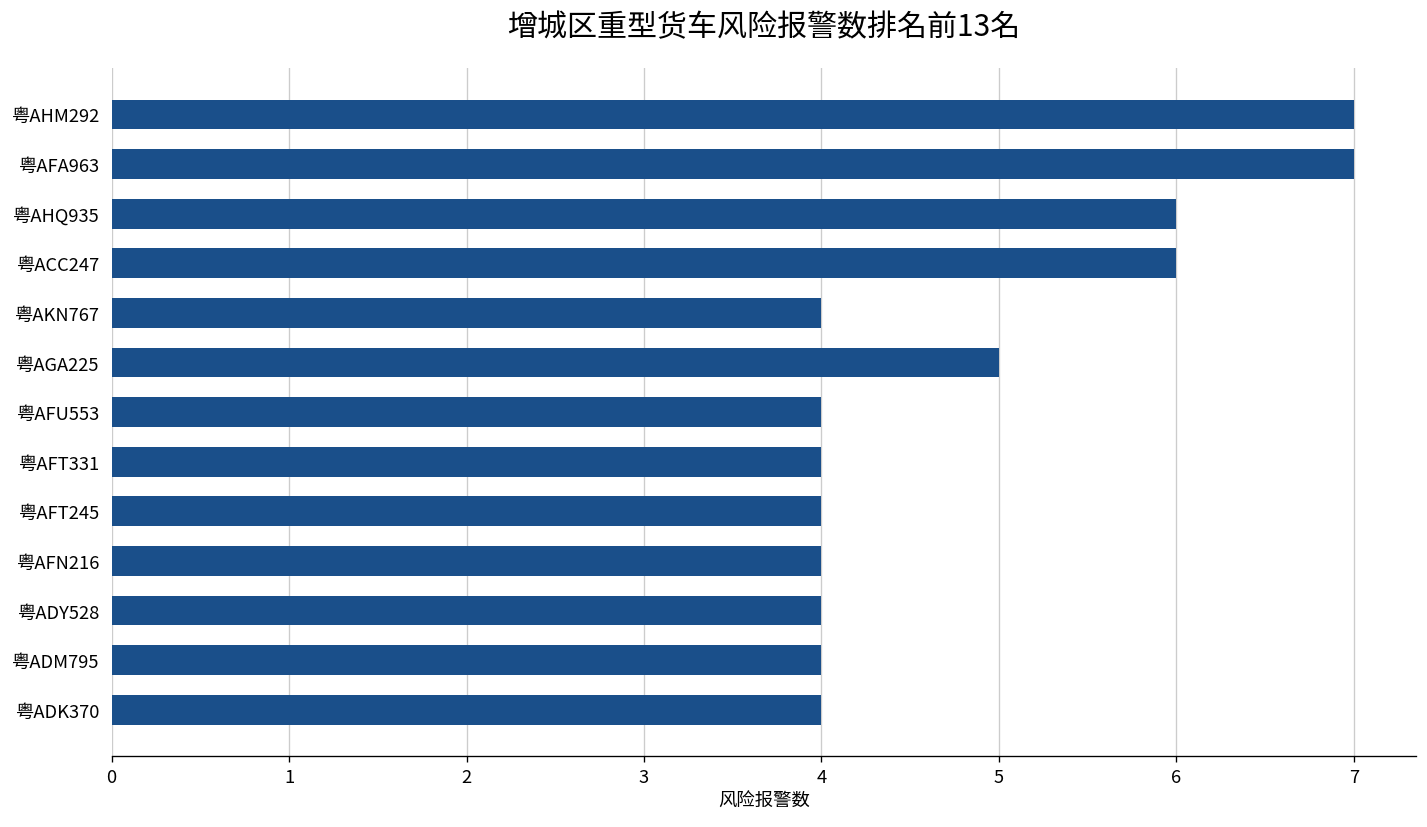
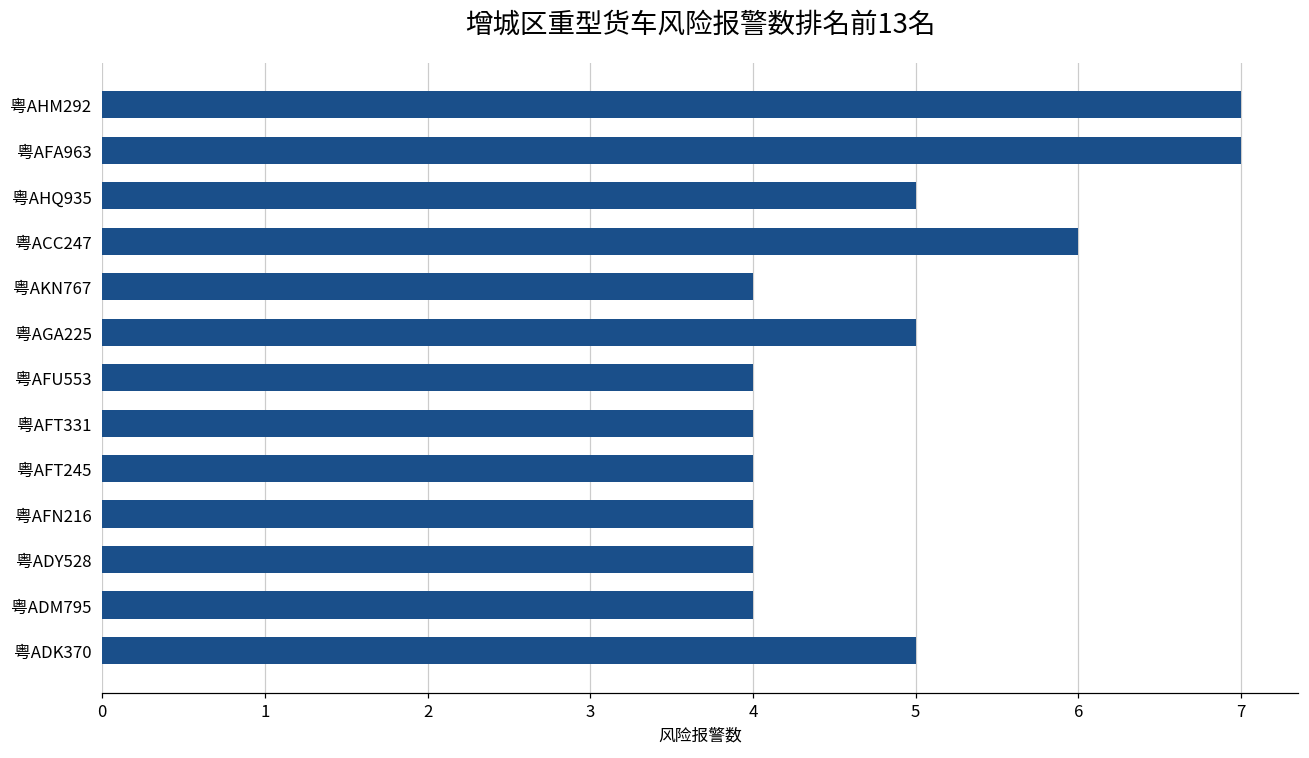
  {
    "粤AHM292": 7,
    "粤AFA963": 7,
-   "粤AHQ935": 6,
+   "粤AHQ935": 5,
    "粤ACC247": 6,
    "粤AKN767": 4,
    "粤AGA225": 5,
    "粤AFU553": 4,
    "粤AFT331": 4,
    "粤AFT245": 4,
    "粤AFN216": 4,
    "粤ADY528": 4,
    "粤ADM795": 4,
-   "粤ADK370": 4
+   "粤ADK370": 5
  }
